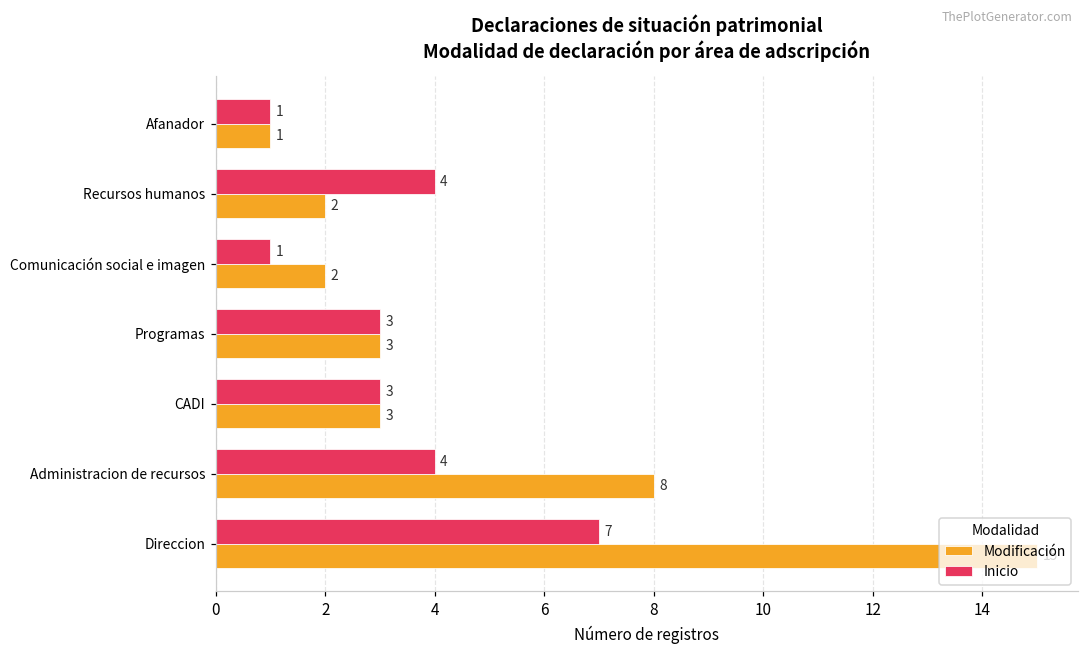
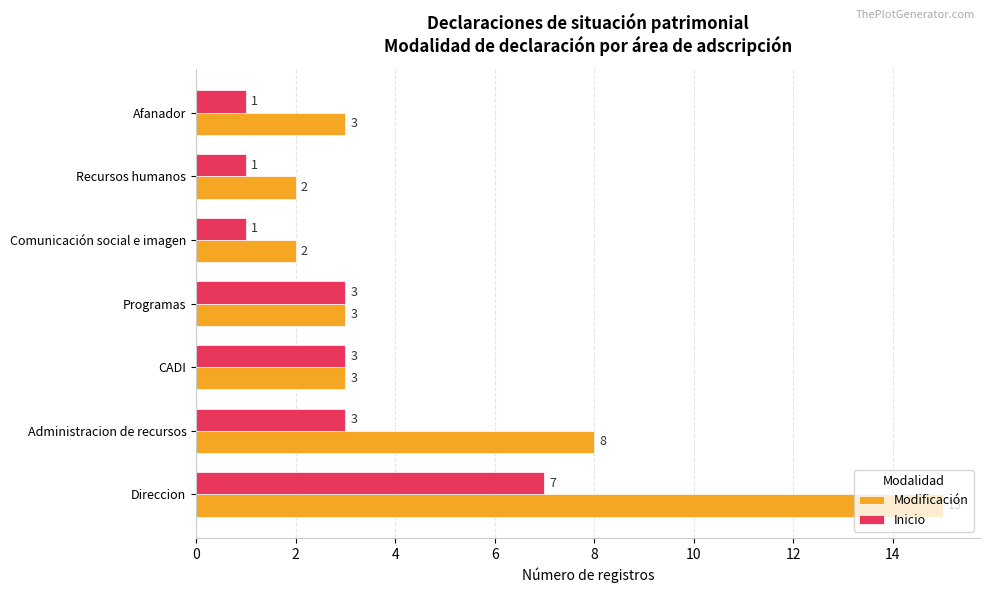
  {
    "Modificación": {
-     "Afanador": 1,
+     "Afanador": 3,
      "Recursos humanos": 2,
      "Comunicación social e imagen": 2,
      "Programas": 3,
      "CADI": 3,
      "Administracion de recursos": 8
    },
    "Inicio": {
      "Afanador": 1,
-     "Recursos humanos": 4,
+     "Recursos humanos": 1,
      "Comunicación social e imagen": 1,
      "Programas": 3,
      "CADI": 3,
-     "Administracion de recursos": 4,
+     "Administracion de recursos": 3,
      "Direccion": 7
    }
  }
